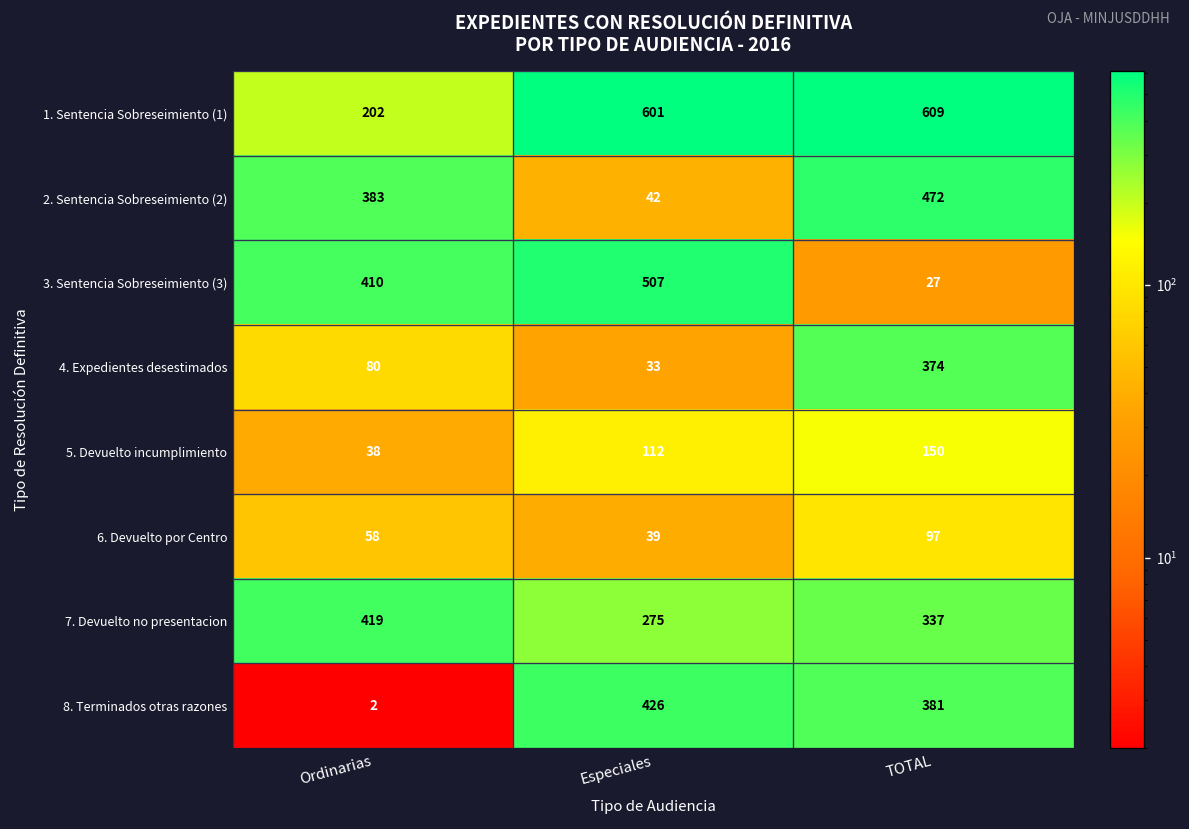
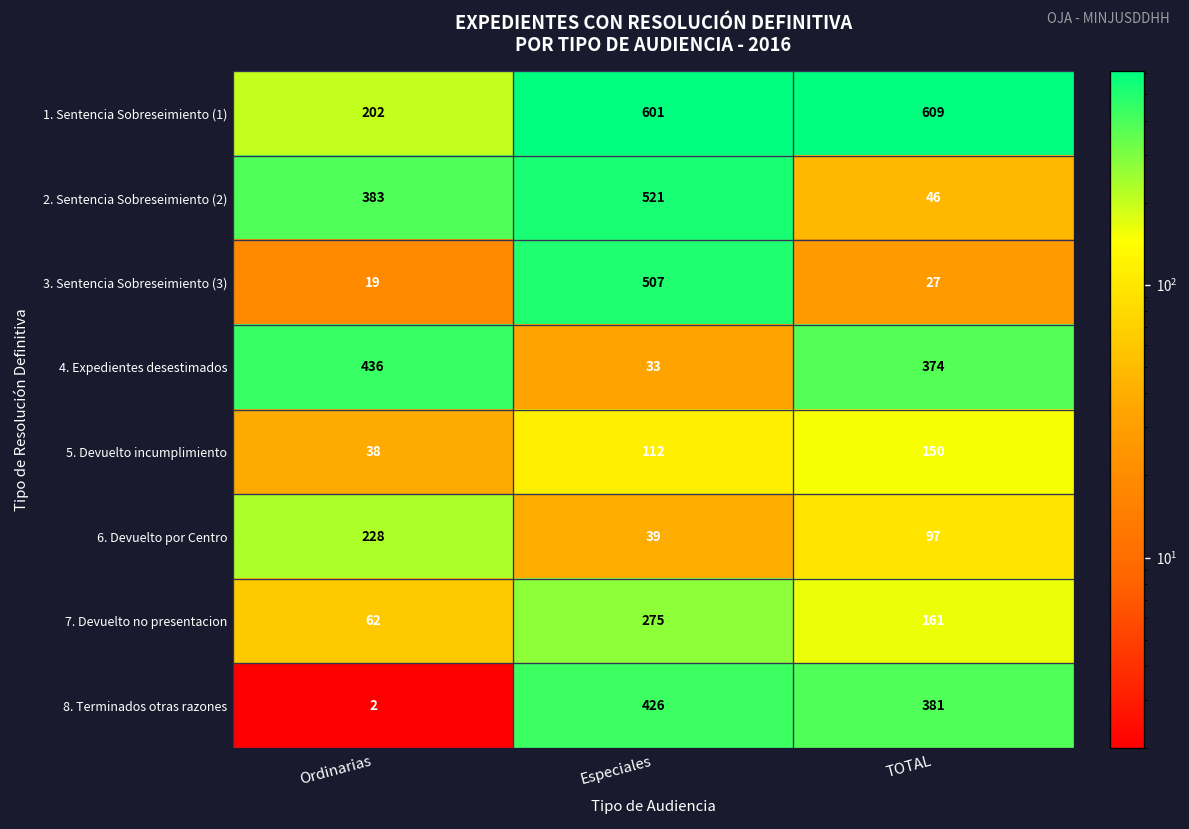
  {
    "1. Sentencia Sobreseimiento (1)": {
      "Ordinarias": 202,
      "Especiales": 601,
      "TOTAL": 609
    },
    "2. Sentencia Sobreseimiento (2)": {
      "Ordinarias": 383,
-     "Especiales": 42,
-     "TOTAL": 472
+     "Especiales": 521,
+     "TOTAL": 46
    },
    "3. Sentencia Sobreseimiento (3)": {
-     "Ordinarias": 410,
+     "Ordinarias": 19,
      "Especiales": 507,
      "TOTAL": 27
    },
    "4. Expedientes desestimados": {
-     "Ordinarias": 80,
+     "Ordinarias": 436,
      "Especiales": 33,
      "TOTAL": 374
    },
    "5. Devuelto incumplimiento": {
      "Ordinarias": 38,
      "Especiales": 112,
      "TOTAL": 150
    },
    "6. Devuelto por Centro": {
-     "Ordinarias": 58,
+     "Ordinarias": 228,
      "Especiales": 39,
      "TOTAL": 97
    },
    "7. Devuelto no presentacion": {
-     "Ordinarias": 419,
+     "Ordinarias": 62,
      "Especiales": 275,
-     "TOTAL": 337
+     "TOTAL": 161
    },
    "8. Terminados otras razones": {
      "Ordinarias": 2,
      "Especiales": 426,
      "TOTAL": 381
    }
  }
